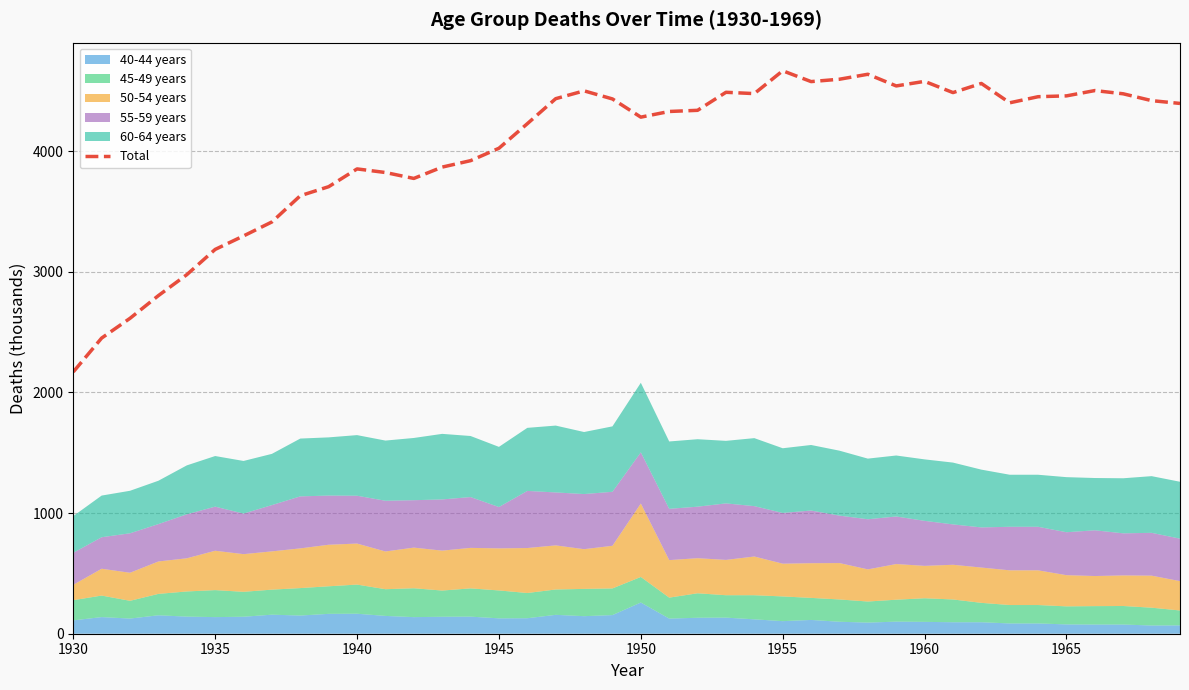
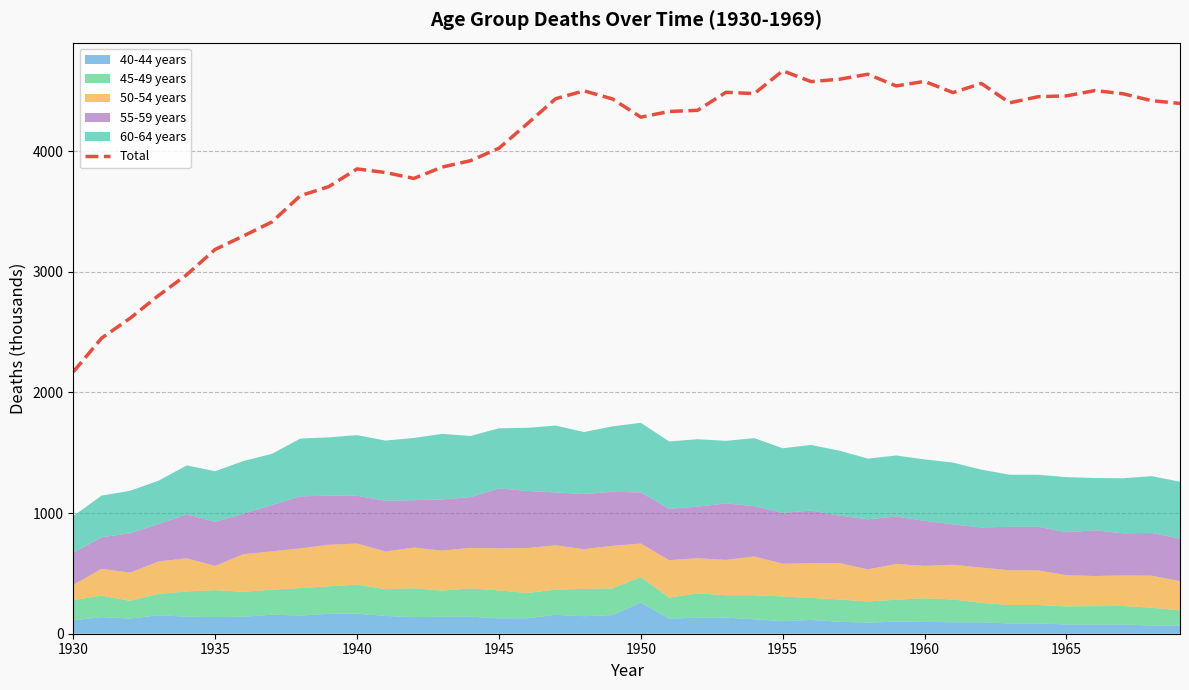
  {
    "Total": {
      "1930": 2170,
      "1935": 3180,
      "1940": 3850,
      "1945": 4020,
      "1950": 4280,
      "1955": 4670,
      "1960": 4580,
      "1965": 4460
    },
    "40-44 years": {
      "1930": 110,
      "1935": 140,
      "1940": 170,
      "1945": 130,
      "1950": 260,
      "1955": 100,
      "1960": 100,
      "1965": 80
    },
    "50-54 years": {
      "1930": 130,
-     "1935": 330,
+     "1935": 200,
      "1940": 340,
      "1945": 350,
-     "1950": 610,
+     "1950": 280,
      "1955": 270,
      "1960": 270,
      "1965": 260
    },
    "55-59 years": {
      "1930": 270,
      "1935": 370,
      "1940": 400,
-     "1945": 340,
+     "1945": 500,
      "1950": 420,
      "1955": 420,
      "1960": 370,
      "1965": 360
    }
  }
